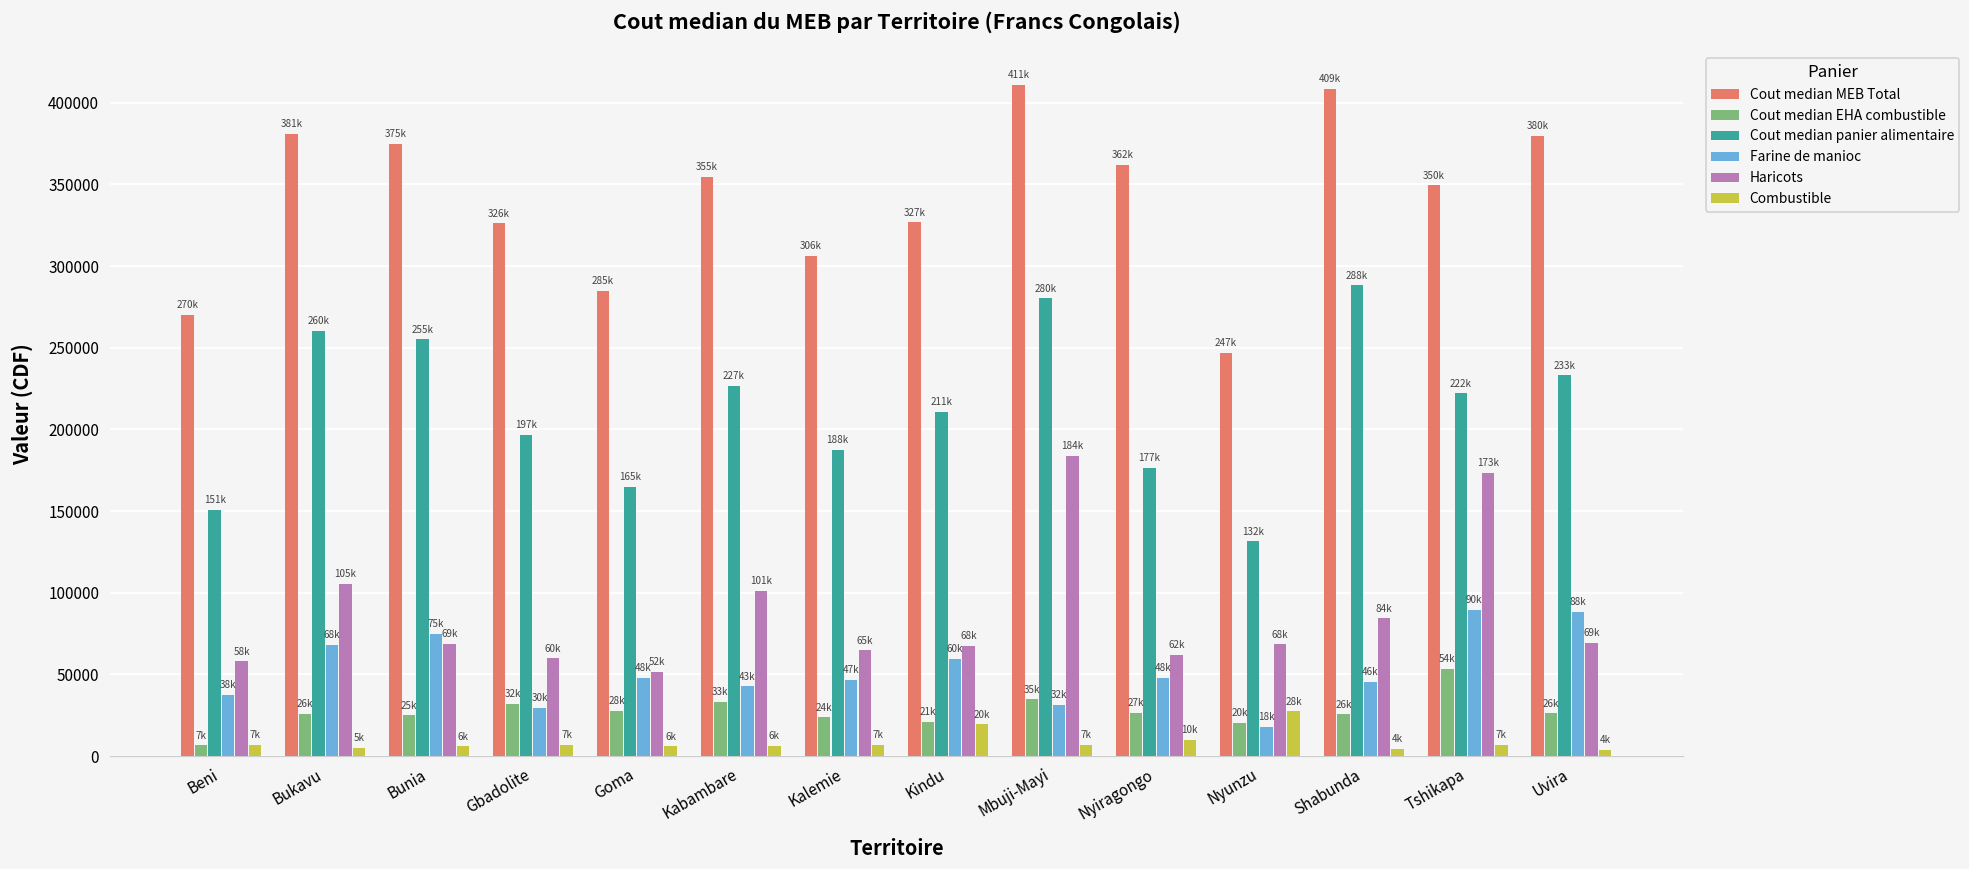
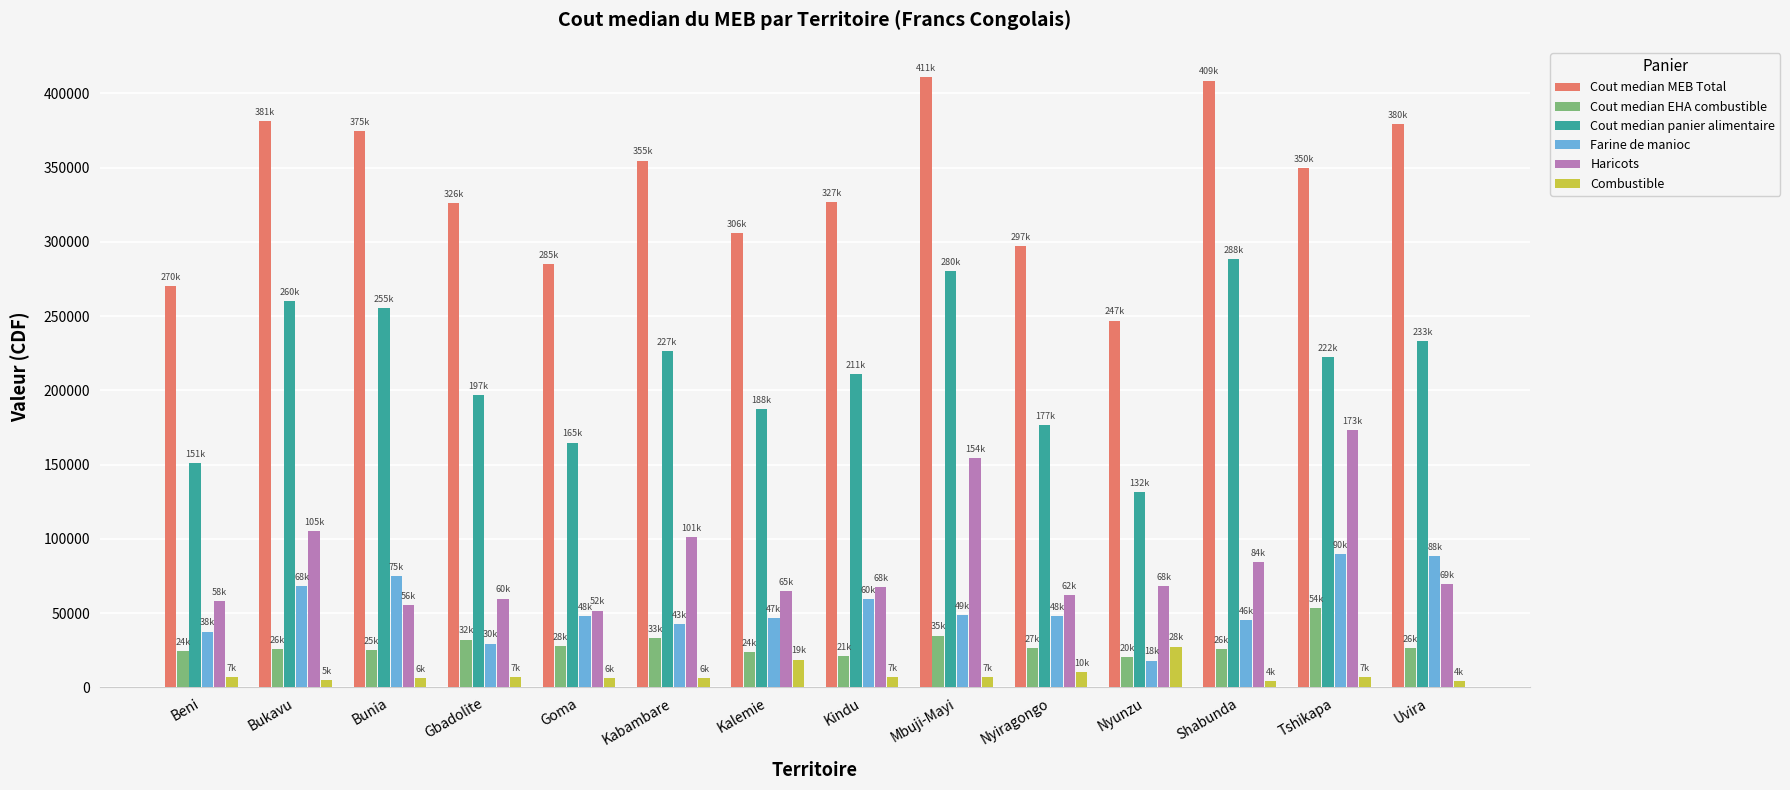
  {
    "Cout median MEB Total": {
      "Beni": "270k",
      "Bukavu": "381k",
      "Bunia": "375k",
      "Gbadolite": "326k",
      "Goma": "285k",
      "Kabambare": "355k",
      "Kalemie": "306k",
      "Kindu": "327k",
      "Mbuji-Mayi": "411k",
-     "Nyiragongo": "362k",
+     "Nyiragongo": "297k",
      "Nyunzu": "247k",
      "Shabunda": "409k",
      "Tshikapa": "350k",
      "Uvira": "380k"
    },
    "Cout median EHA combustible": {
-     "Beni": "7k",
+     "Beni": "24k",
      "Bukavu": "26k",
      "Bunia": "25k",
      "Gbadolite": "32k",
      "Goma": "28k",
      "Kabambare": "33k",
      "Kalemie": "24k",
      "Kindu": "21k",
      "Mbuji-Mayi": "35k",
      "Nyiragongo": "27k",
      "Nyunzu": "20k",
      "Shabunda": "26k",
      "Tshikapa": "54k",
      "Uvira": "26k"
    },
    "Cout median panier alimentaire": {
      "Beni": "151k",
      "Bukavu": "260k",
      "Bunia": "255k",
      "Gbadolite": "197k",
      "Goma": "165k",
      "Kabambare": "227k",
      "Kalemie": "188k",
      "Kindu": "211k",
      "Mbuji-Mayi": "280k",
      "Nyiragongo": "177k",
      "Nyunzu": "132k",
      "Shabunda": "288k",
      "Tshikapa": "222k",
      "Uvira": "233k"
    },
    "Farine de manioc": {
      "Beni": "38k",
      "Bukavu": "68k",
      "Bunia": "75k",
      "Gbadolite": "30k",
      "Goma": "48k",
      "Kabambare": "43k",
      "Kalemie": "47k",
      "Kindu": "60k",
-     "Mbuji-Mayi": "32k",
+     "Mbuji-Mayi": "49k",
      "Nyiragongo": "48k",
      "Nyunzu": "18k",
      "Shabunda": "46k",
      "Tshikapa": "90k",
      "Uvira": "88k"
    },
    "Haricots": {
      "Beni": "58k",
      "Bukavu": "105k",
-     "Bunia": "69k",
+     "Bunia": "56k",
      "Gbadolite": "60k",
      "Goma": "52k",
      "Kabambare": "101k",
      "Kalemie": "65k",
      "Kindu": "68k",
-     "Mbuji-Mayi": "184k",
+     "Mbuji-Mayi": "154k",
      "Nyiragongo": "62k",
      "Nyunzu": "68k",
      "Shabunda": "84k",
      "Tshikapa": "173k",
      "Uvira": "69k"
    },
    "Combustible": {
      "Beni": "7k",
      "Bukavu": "5k",
      "Bunia": "6k",
      "Gbadolite": "7k",
      "Goma": "6k",
      "Kabambare": "6k",
-     "Kalemie": "7k",
-     "Kindu": "20k",
+     "Kalemie": "19k",
+     "Kindu": "7k",
      "Mbuji-Mayi": "7k",
      "Nyiragongo": "10k",
      "Nyunzu": "28k",
      "Shabunda": "4k",
      "Tshikapa": "7k",
      "Uvira": "4k"
    }
  }
